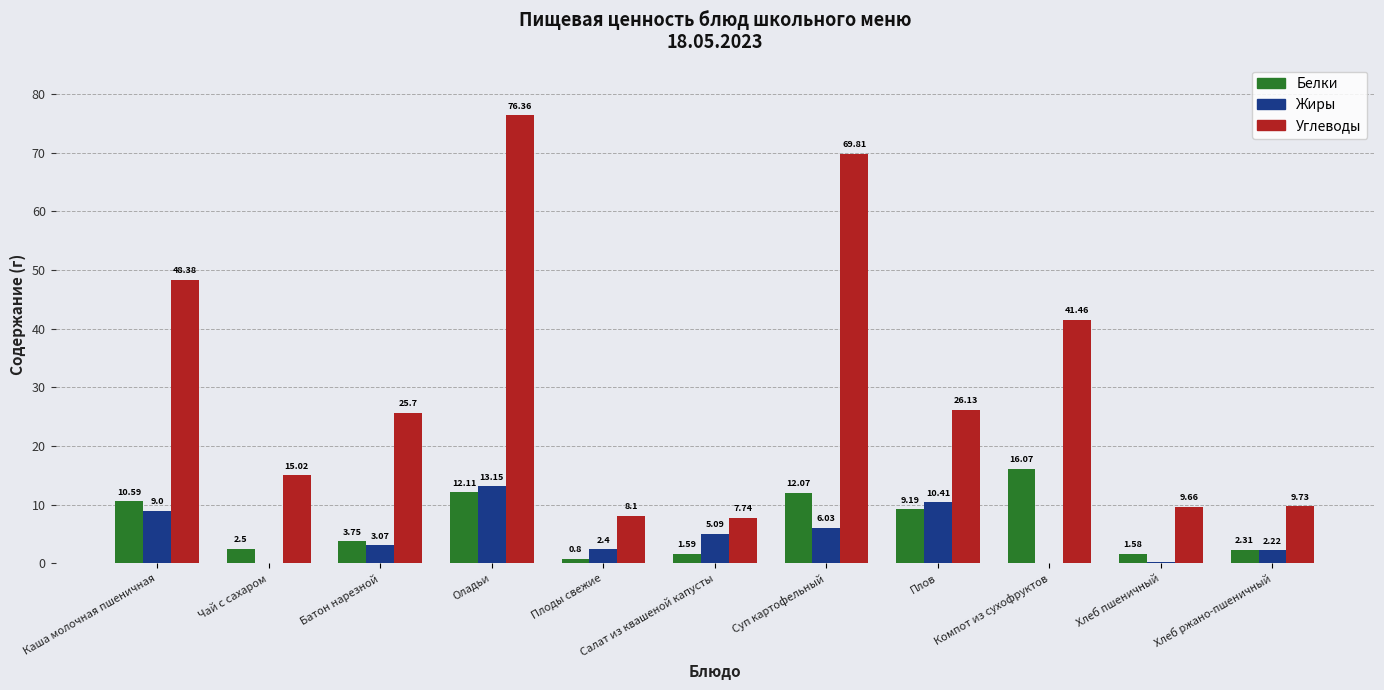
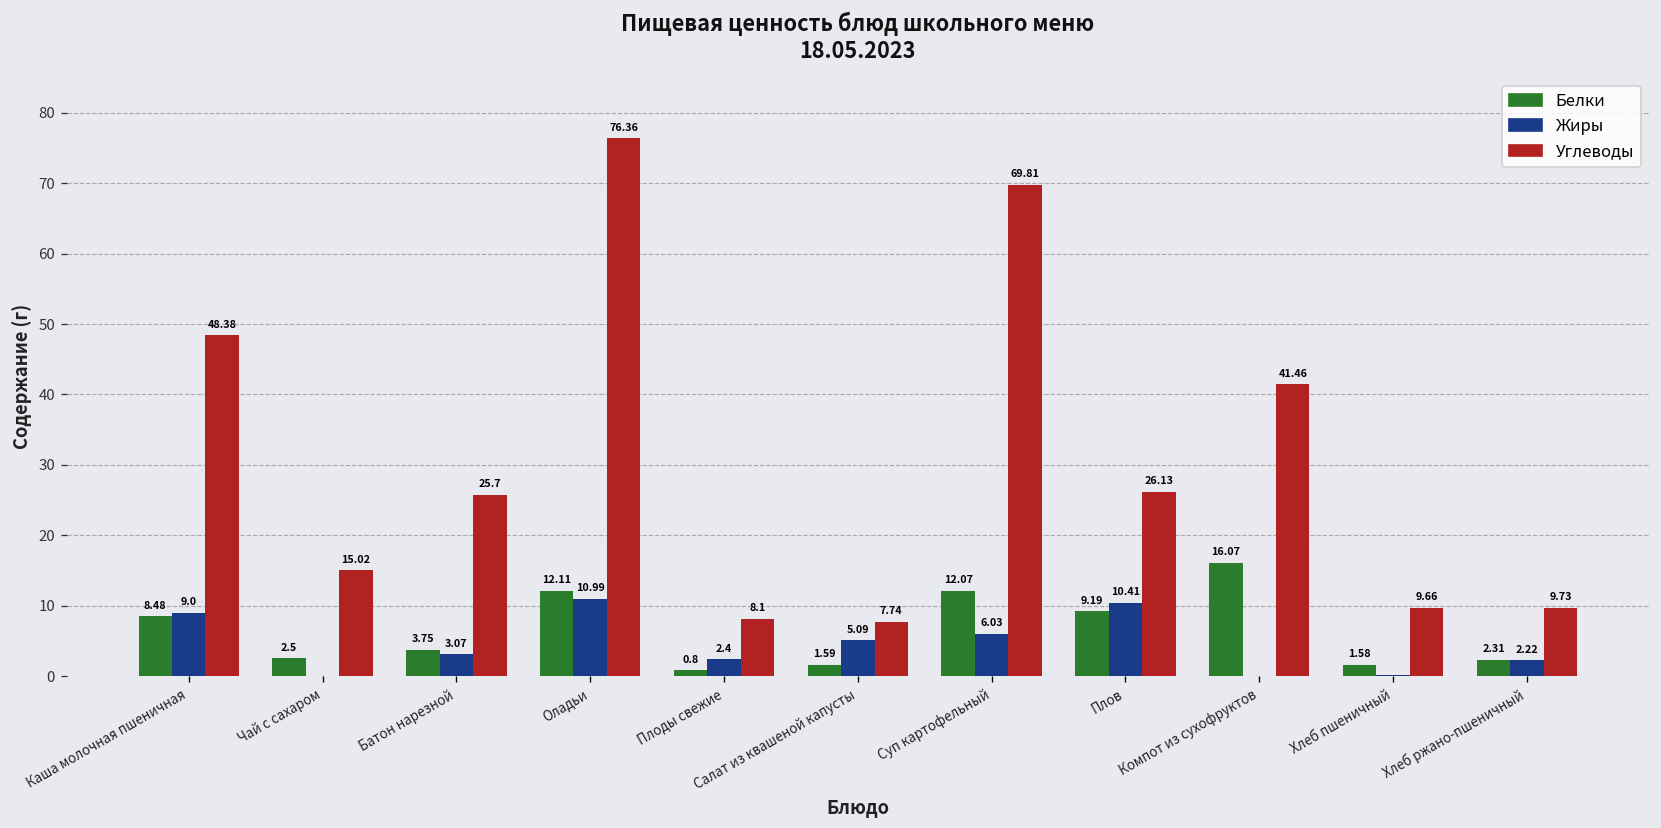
  {
    "Белки": {
-     "Каша молочная пшеничная": 10.59,
+     "Каша молочная пшеничная": 8.48,
      "Чай с сахаром": 2.5,
      "Батон нарезной": 3.75,
      "Оладьи": 12.11,
      "Плоды свежие": 0.8,
      "Салат из квашеной капусты": 1.59,
      "Суп картофельный": 12.07,
      "Плов": 9.19,
      "Компот из сухофруктов": 16.07,
      "Хлеб пшеничный": 1.58,
      "Хлеб ржано-пшеничный": 2.31
    },
    "Жиры": {
      "Каша молочная пшеничная": 9.0,
      "Батон нарезной": 3.07,
-     "Оладьи": 13.15,
+     "Оладьи": 10.99,
      "Плоды свежие": 2.4,
      "Салат из квашеной капусты": 5.09,
      "Суп картофельный": 6.03,
      "Плов": 10.41,
      "Хлеб ржано-пшеничный": 2.22
    },
    "Углеводы": {
      "Каша молочная пшеничная": 48.38,
      "Чай с сахаром": 15.02,
      "Батон нарезной": 25.7,
      "Оладьи": 76.36,
      "Плоды свежие": 8.1,
      "Салат из квашеной капусты": 7.74,
      "Суп картофельный": 69.81,
      "Плов": 26.13,
      "Компот из сухофруктов": 41.46,
      "Хлеб пшеничный": 9.66,
      "Хлеб ржано-пшеничный": 9.73
    }
  }
